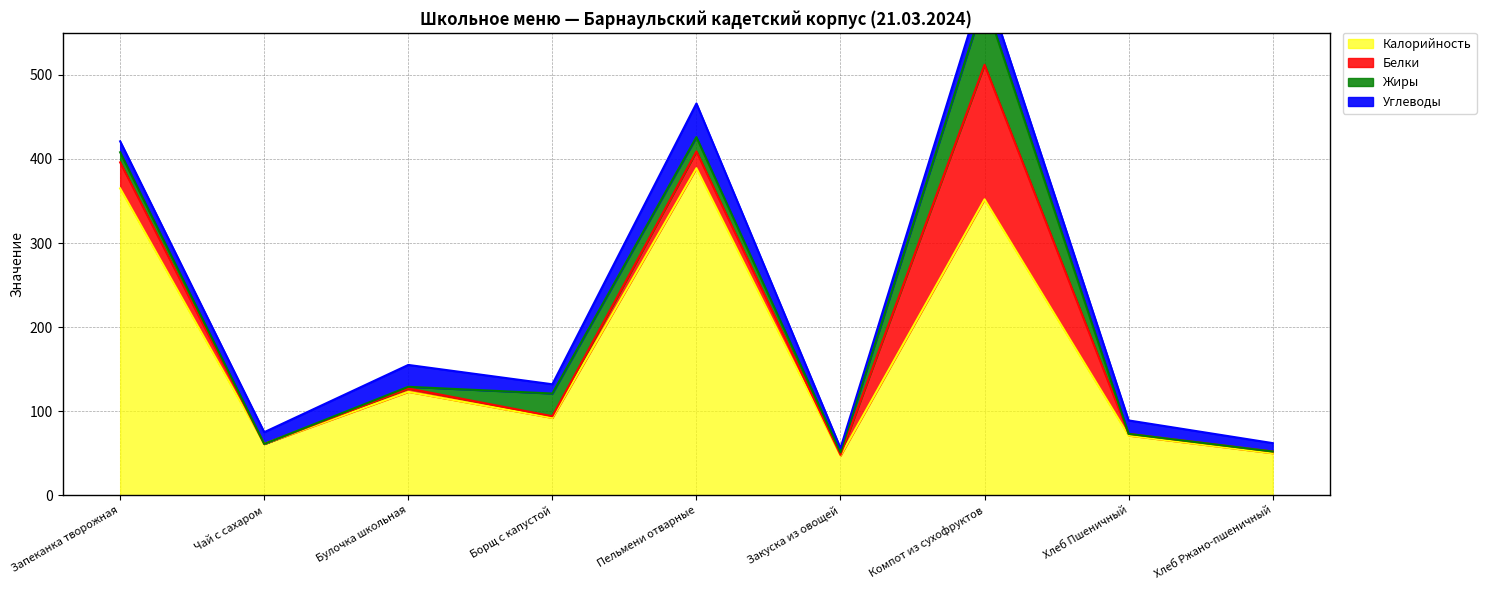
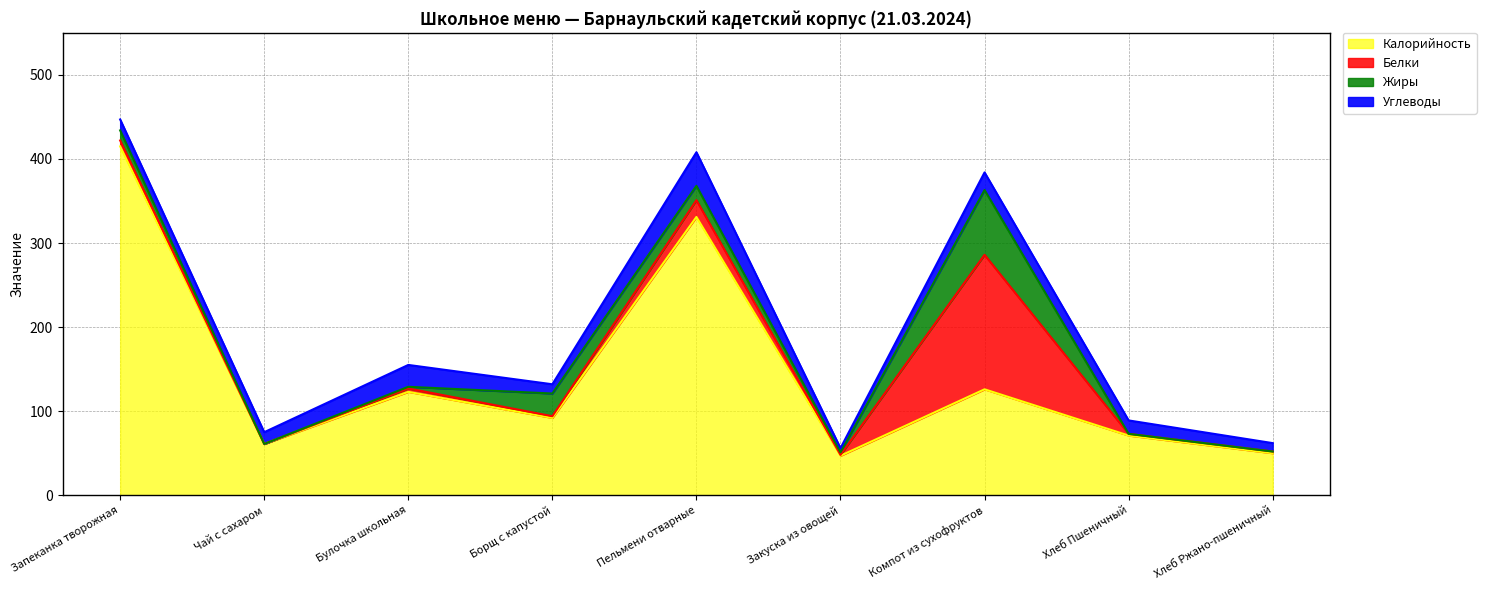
  {
    "Калорийность": {
-     "Запеканка творожная": 370,
+     "Запеканка творожная": 420,
      "Булочка школьная": 120,
-     "Пельмени отварные": 390,
-     "Компот из сухофруктов": 350
+     "Пельмени отварные": 330,
+     "Компот из сухофруктов": 130
    },
    "Белки": {
-     "Запеканка творожная": 30,
+     "Запеканка творожная": 10,
      "Пельмени отварные": 20,
      "Компот из сухофруктов": 160
    },
    "Жиры": {
      "Запеканка творожная": 10,
      "Борщ с капустой": 30,
      "Пельмени отварные": 20
    },
    "Углеводы": {
      "Запеканка творожная": 10,
      "Чай с сахаром": 10,
      "Булочка школьная": 30,
      "Борщ с капустой": 10,
      "Пельмени отварные": 40,
      "Закуска из овощей": 10,
      "Хлеб Пшеничный": 20,
      "Хлеб Ржано-пшеничный": 10
    }
  }
